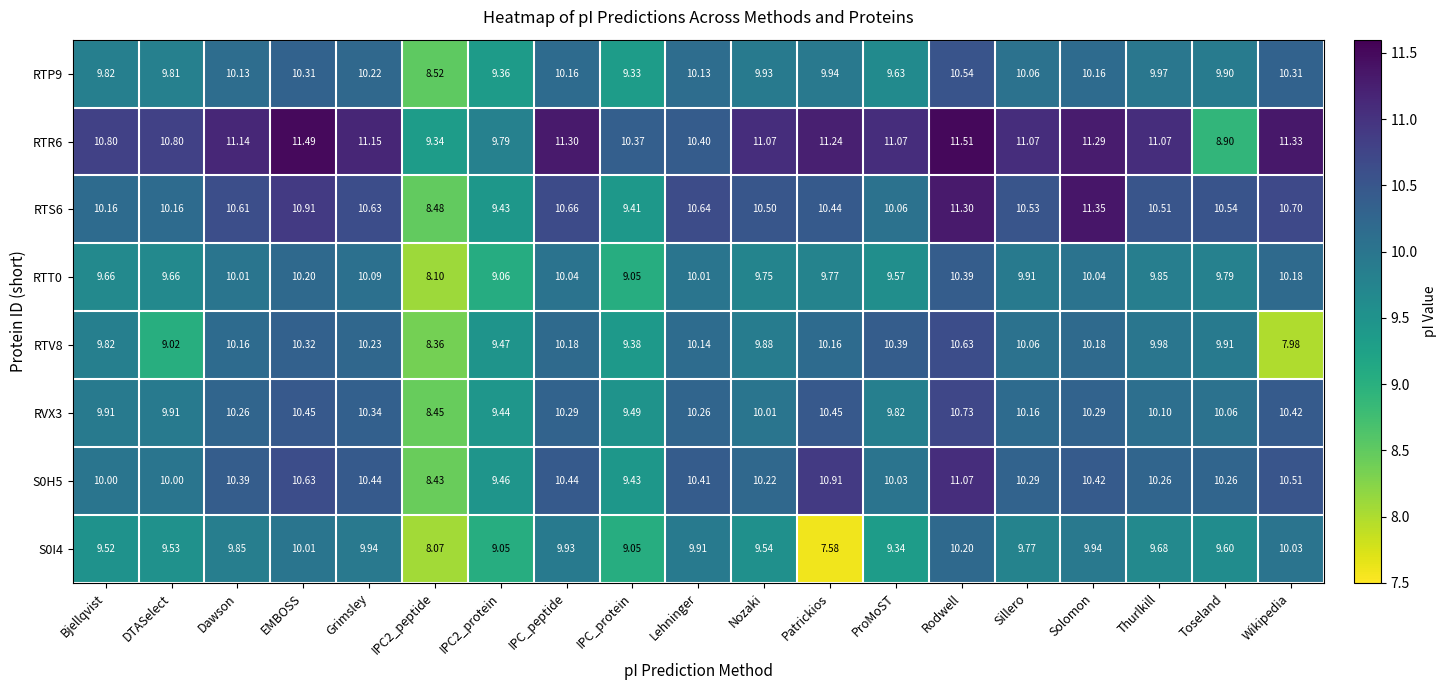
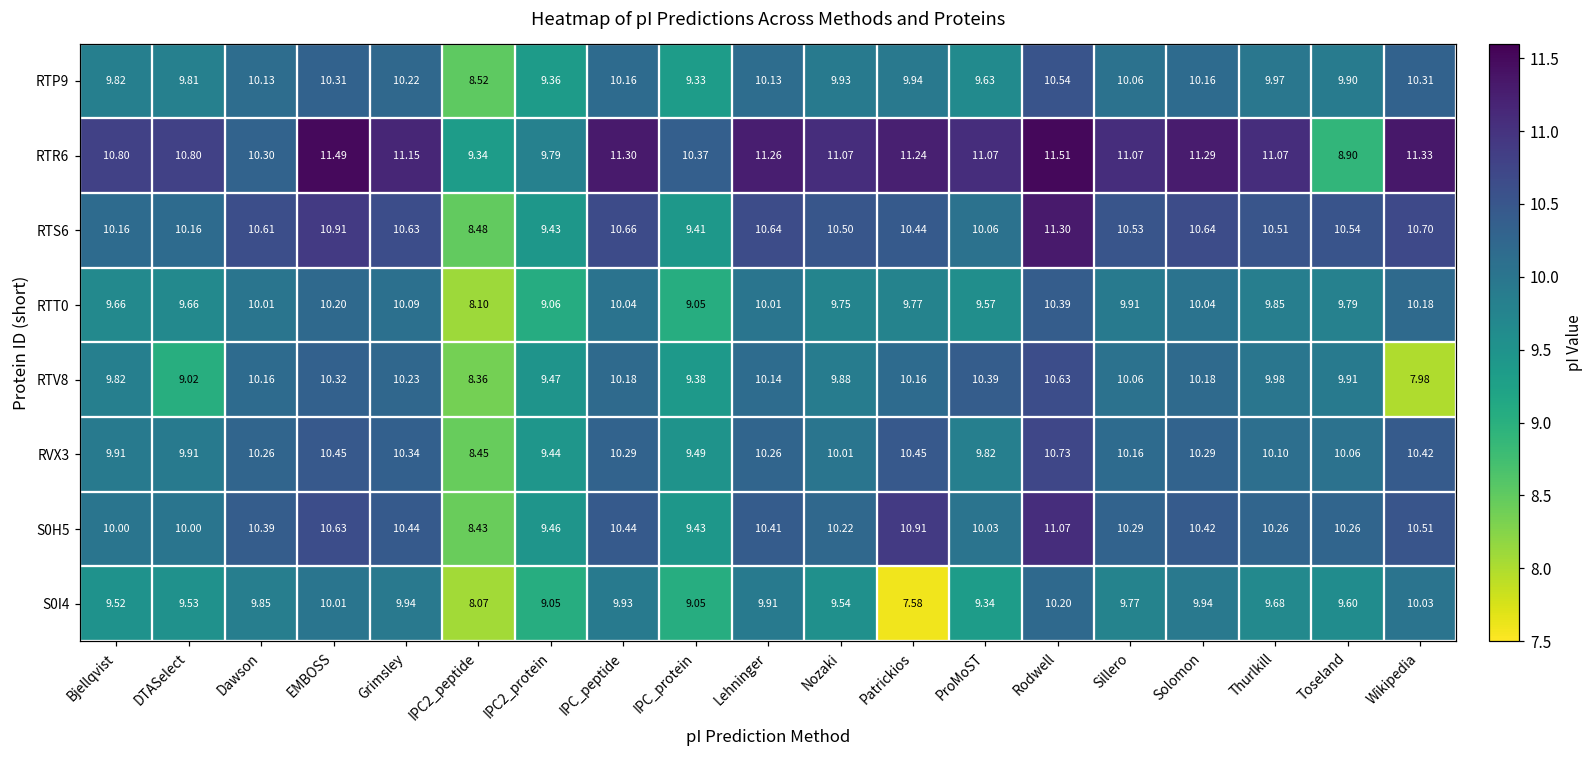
  {
    "RTP9": {
      "Bjellqvist": 9.82,
      "DTASelect": 9.81,
      "Dawson": 10.13,
      "EMBOSS": 10.31,
      "Grimsley": 10.22,
      "IPC2_peptide": 8.52,
      "IPC2_protein": 9.36,
      "IPC_peptide": 10.16,
      "IPC_protein": 9.33,
      "Lehninger": 10.13,
      "Nozaki": 9.93,
      "Patrickios": 9.94,
      "ProMoST": 9.63,
      "Rodwell": 10.54,
      "Sillero": 10.06,
      "Solomon": 10.16,
      "Thurlkill": 9.97,
      "Toseland": 9.90,
      "Wikipedia": 10.31
    },
    "RTR6": {
      "Bjellqvist": 10.80,
      "DTASelect": 10.80,
-     "Dawson": 11.14,
+     "Dawson": 10.30,
      "EMBOSS": 11.49,
      "Grimsley": 11.15,
      "IPC2_peptide": 9.34,
      "IPC2_protein": 9.79,
      "IPC_peptide": 11.30,
      "IPC_protein": 10.37,
-     "Lehninger": 10.40,
+     "Lehninger": 11.26,
      "Nozaki": 11.07,
      "Patrickios": 11.24,
      "ProMoST": 11.07,
      "Rodwell": 11.51,
      "Sillero": 11.07,
      "Solomon": 11.29,
      "Thurlkill": 11.07,
      "Toseland": 8.90,
      "Wikipedia": 11.33
    },
    "RTS6": {
      "Bjellqvist": 10.16,
      "DTASelect": 10.16,
      "Dawson": 10.61,
      "EMBOSS": 10.91,
      "Grimsley": 10.63,
      "IPC2_peptide": 8.48,
      "IPC2_protein": 9.43,
      "IPC_peptide": 10.66,
      "IPC_protein": 9.41,
      "Lehninger": 10.64,
      "Nozaki": 10.50,
      "Patrickios": 10.44,
      "ProMoST": 10.06,
      "Rodwell": 11.30,
      "Sillero": 10.53,
-     "Solomon": 11.35,
+     "Solomon": 10.64,
      "Thurlkill": 10.51,
      "Toseland": 10.54,
      "Wikipedia": 10.70
    },
    "RTT0": {
      "Bjellqvist": 9.66,
      "DTASelect": 9.66,
      "Dawson": 10.01,
      "EMBOSS": 10.20,
      "Grimsley": 10.09,
      "IPC2_peptide": 8.10,
      "IPC2_protein": 9.06,
      "IPC_peptide": 10.04,
      "IPC_protein": 9.05,
      "Lehninger": 10.01,
      "Nozaki": 9.75,
      "Patrickios": 9.77,
      "ProMoST": 9.57,
      "Rodwell": 10.39,
      "Sillero": 9.91,
      "Solomon": 10.04,
      "Thurlkill": 9.85,
      "Toseland": 9.79,
      "Wikipedia": 10.18
    },
    "RTV8": {
      "Bjellqvist": 9.82,
      "DTASelect": 9.02,
      "Dawson": 10.16,
      "EMBOSS": 10.32,
      "Grimsley": 10.23,
      "IPC2_peptide": 8.36,
      "IPC2_protein": 9.47,
      "IPC_peptide": 10.18,
      "IPC_protein": 9.38,
      "Lehninger": 10.14,
      "Nozaki": 9.88,
      "Patrickios": 10.16,
      "ProMoST": 10.39,
      "Rodwell": 10.63,
      "Sillero": 10.06,
      "Solomon": 10.18,
      "Thurlkill": 9.98,
      "Toseland": 9.91,
      "Wikipedia": 7.98
    },
    "RVX3": {
      "Bjellqvist": 9.91,
      "DTASelect": 9.91,
      "Dawson": 10.26,
      "EMBOSS": 10.45,
      "Grimsley": 10.34,
      "IPC2_peptide": 8.45,
      "IPC2_protein": 9.44,
      "IPC_peptide": 10.29,
      "IPC_protein": 9.49,
      "Lehninger": 10.26,
      "Nozaki": 10.01,
      "Patrickios": 10.45,
      "ProMoST": 9.82,
      "Rodwell": 10.73,
      "Sillero": 10.16,
      "Solomon": 10.29,
      "Thurlkill": 10.10,
      "Toseland": 10.06,
      "Wikipedia": 10.42
    },
    "S0H5": {
      "Bjellqvist": 10.00,
      "DTASelect": 10.00,
      "Dawson": 10.39,
      "EMBOSS": 10.63,
      "Grimsley": 10.44,
      "IPC2_peptide": 8.43,
      "IPC2_protein": 9.46,
      "IPC_peptide": 10.44,
      "IPC_protein": 9.43,
      "Lehninger": 10.41,
      "Nozaki": 10.22,
      "Patrickios": 10.91,
      "ProMoST": 10.03,
      "Rodwell": 11.07,
      "Sillero": 10.29,
      "Solomon": 10.42,
      "Thurlkill": 10.26,
      "Toseland": 10.26,
      "Wikipedia": 10.51
    },
    "S0I4": {
      "Bjellqvist": 9.52,
      "DTASelect": 9.53,
      "Dawson": 9.85,
      "EMBOSS": 10.01,
      "Grimsley": 9.94,
      "IPC2_peptide": 8.07,
      "IPC2_protein": 9.05,
      "IPC_peptide": 9.93,
      "IPC_protein": 9.05,
      "Lehninger": 9.91,
      "Nozaki": 9.54,
      "Patrickios": 7.58,
      "ProMoST": 9.34,
      "Rodwell": 10.20,
      "Sillero": 9.77,
      "Solomon": 9.94,
      "Thurlkill": 9.68,
      "Toseland": 9.60,
      "Wikipedia": 10.03
    }
  }
